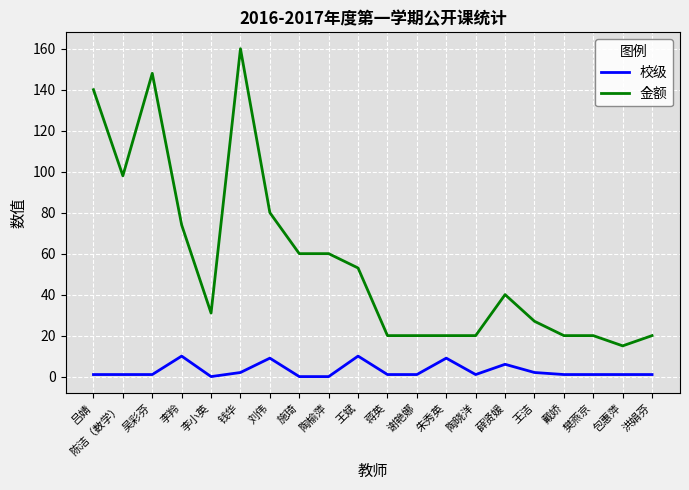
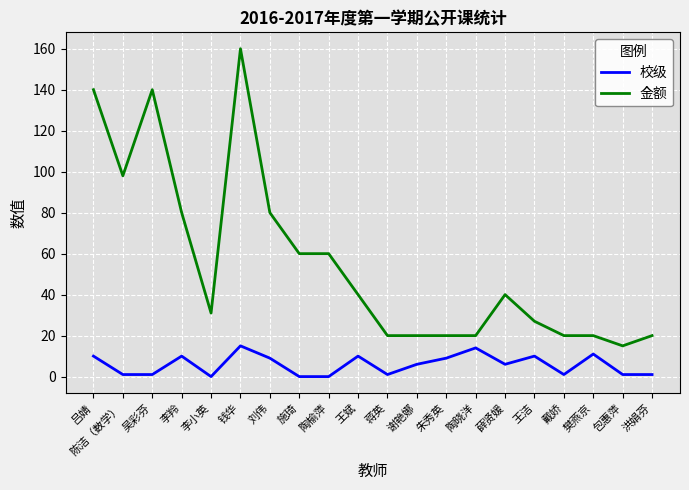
  {
    "校级": {
-     "吕婧": 1,
+     "吕婧": 10,
      "陈洁（数学）": 1,
      "吴彩芬": 1,
      "李羚": 10,
      "李小英": 0,
-     "钱华": 2,
+     "钱华": 15,
      "刘伟": 9,
      "施琦": 0,
      "陶榆萍": 0,
      "王斌": 10,
      "蒋英": 1,
-     "谢艳娜": 1,
+     "谢艳娜": 6,
      "朱秀英": 9,
-     "陶晓洋": 1,
+     "陶晓洋": 14,
      "薛贤媛": 6,
-     "王洁": 2,
+     "王洁": 10,
      "戴娇": 1,
-     "樊燕京": 1,
+     "樊燕京": 11,
      "包惠萍": 1,
      "洪娟芬": 1
    },
    "金额": {
      "吕婧": 140,
      "陈洁（数学）": 98,
-     "吴彩芬": 148,
-     "李羚": 74,
+     "吴彩芬": 140,
+     "李羚": 80,
      "李小英": 31,
      "钱华": 160,
      "刘伟": 80,
      "施琦": 60,
      "陶榆萍": 60,
-     "王斌": 53,
+     "王斌": 40,
      "蒋英": 20,
      "谢艳娜": 20,
      "朱秀英": 20,
      "陶晓洋": 20,
      "薛贤媛": 40,
      "王洁": 27,
      "戴娇": 20,
      "樊燕京": 20,
      "包惠萍": 15,
      "洪娟芬": 20
    }
  }
